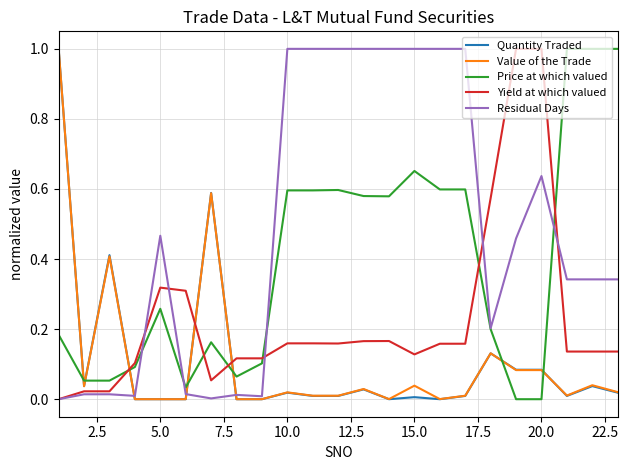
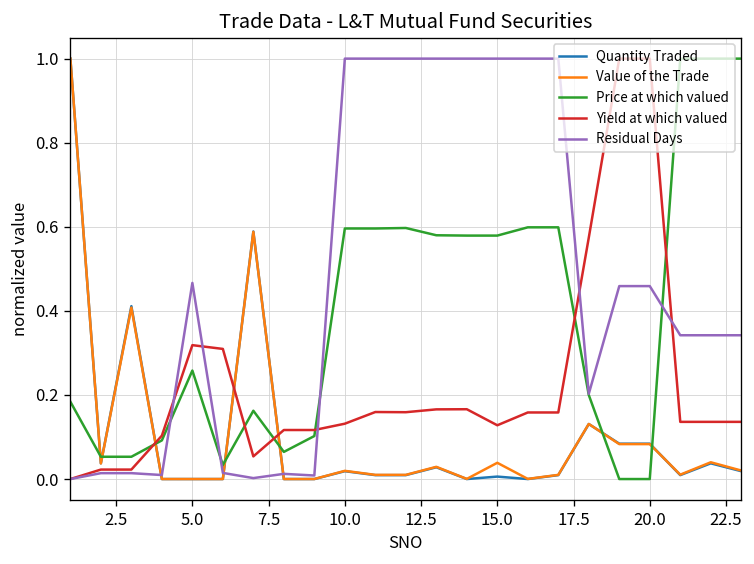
  {
    "Quantity Traded": {
      "15.0": 0.01
    },
    "Value of the Trade": {
      "15.0": 0.04
    },
    "Price at which valued": {
      "5.0": 0.26,
      "10.0": 0.60,
-     "15.0": 0.65,
+     "15.0": 0.58,
      "20.0": 0.00
    },
    "Yield at which valued": {
      "5.0": 0.32,
-     "10.0": 0.16,
+     "10.0": 0.13,
      "15.0": 0.13
    },
    "Residual Days": {
      "5.0": 0.47,
      "10.0": 1.00,
      "15.0": 1.00,
-     "20.0": 0.64
+     "20.0": 0.46
    }
  }
